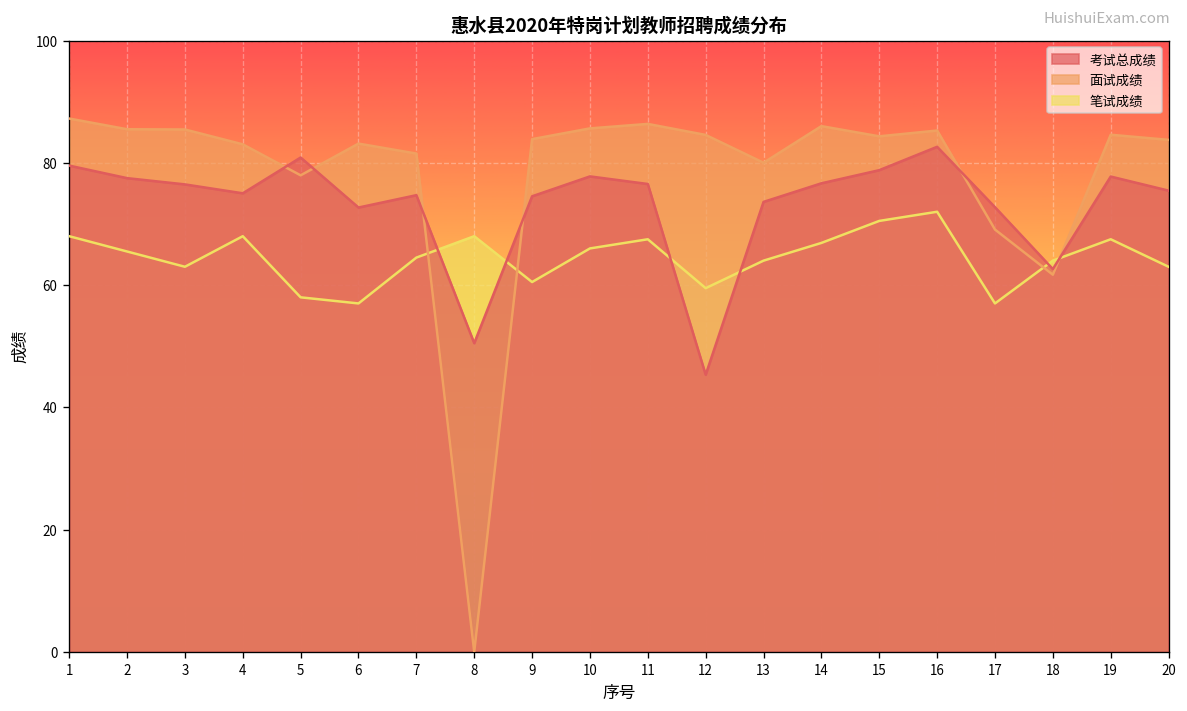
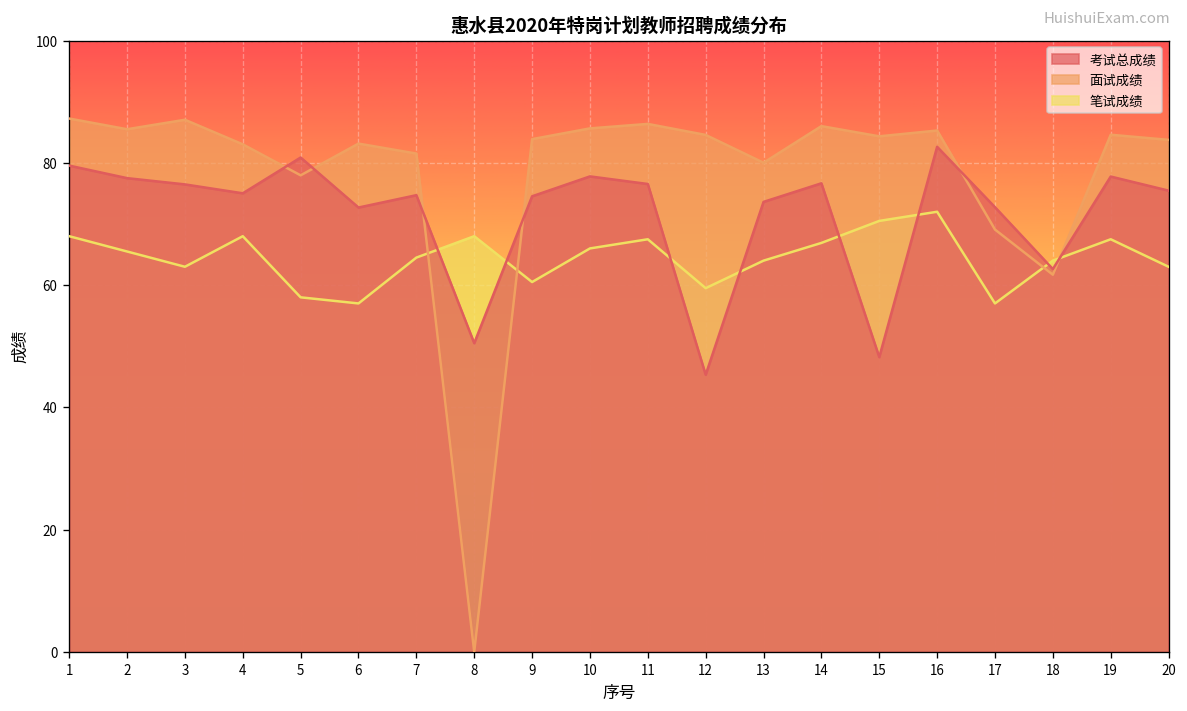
  {
    "笔试成绩": {
      "1": 68,
      "2": 66,
      "3": 63,
      "4": 68,
      "5": 58,
      "6": 57,
      "7": 65,
      "8": 68,
      "9": 61,
      "10": 66,
      "11": 68,
      "12": 60,
      "13": 64,
      "14": 67,
      "15": 71,
      "16": 72,
      "17": 57,
      "18": 64,
      "19": 68,
      "20": 63
    },
    "面试成绩": {
      "1": 87,
      "2": 86,
-     "3": 85,
+     "3": 87,
      "4": 83,
      "5": 78,
      "6": 83,
      "7": 82,
      "8": 0,
      "9": 84,
      "10": 86,
      "11": 86,
      "12": 85,
      "13": 80,
      "14": 86,
      "15": 84,
      "16": 85,
      "17": 69,
      "18": 62,
      "19": 85,
      "20": 84
    },
    "考试总成绩": {
      "1": 80,
      "2": 78,
      "3": 76,
      "4": 75,
      "5": 81,
      "6": 73,
      "7": 75,
      "8": 51,
      "9": 75,
      "10": 78,
      "11": 77,
      "12": 45,
      "13": 74,
      "14": 77,
-     "15": 79,
+     "15": 48,
      "16": 83,
      "17": 73,
      "18": 63,
      "19": 78,
      "20": 75
    }
  }
